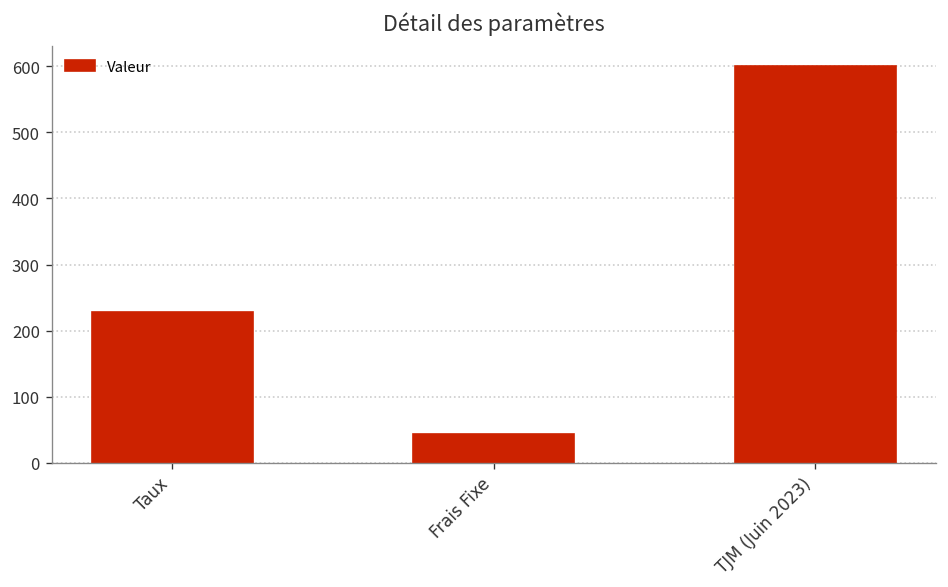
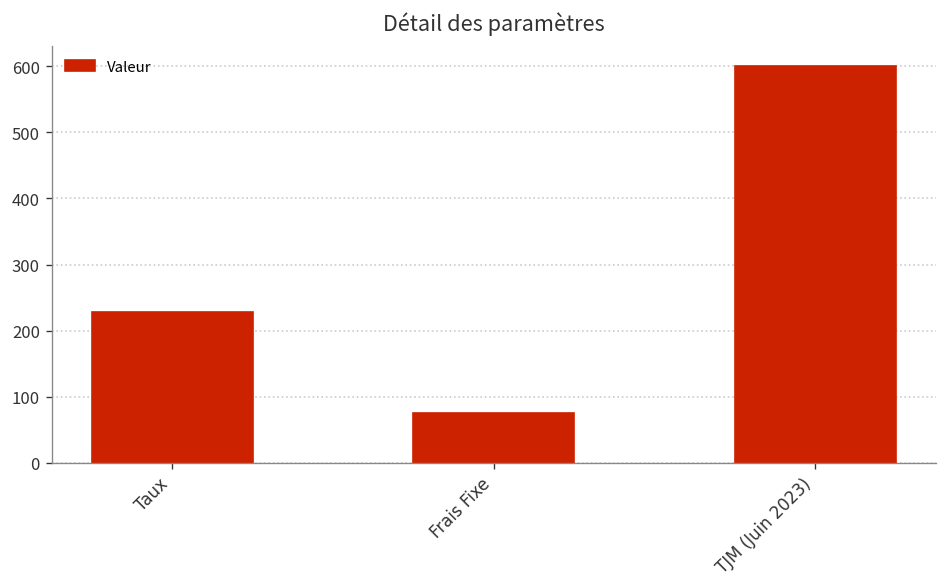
  {
    "Taux": 230,
-   "Frais Fixe": 40,
+   "Frais Fixe": 80,
    "TJM (Juin 2023)": 600
  }
